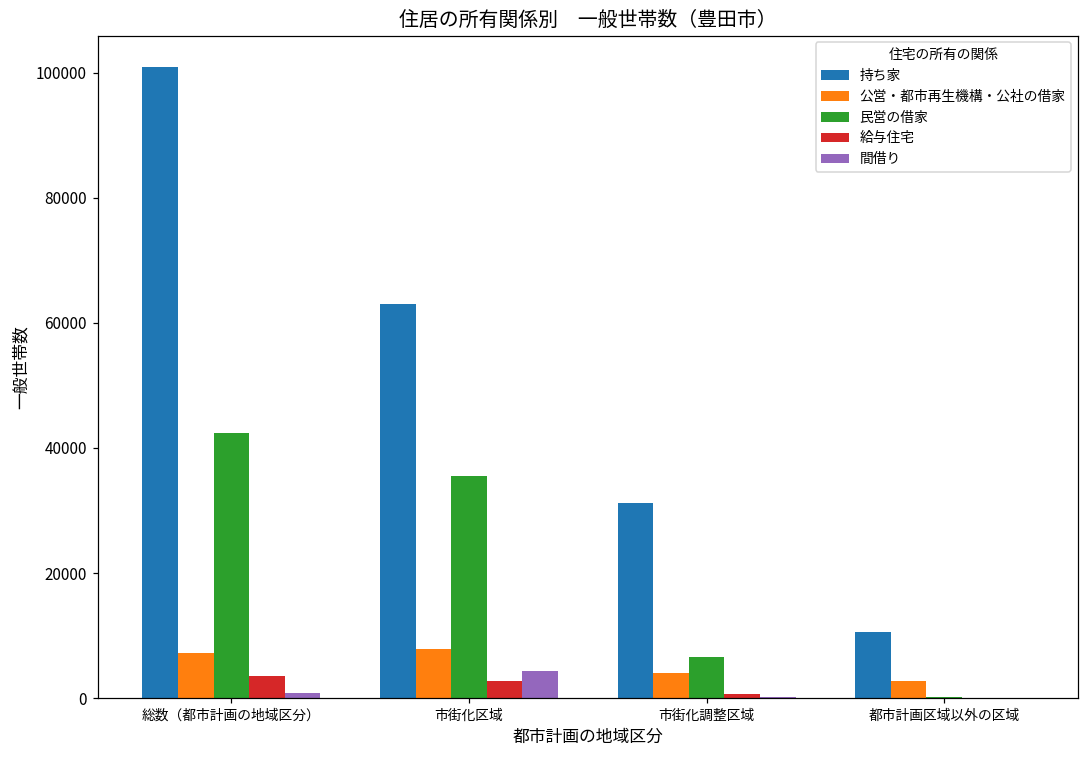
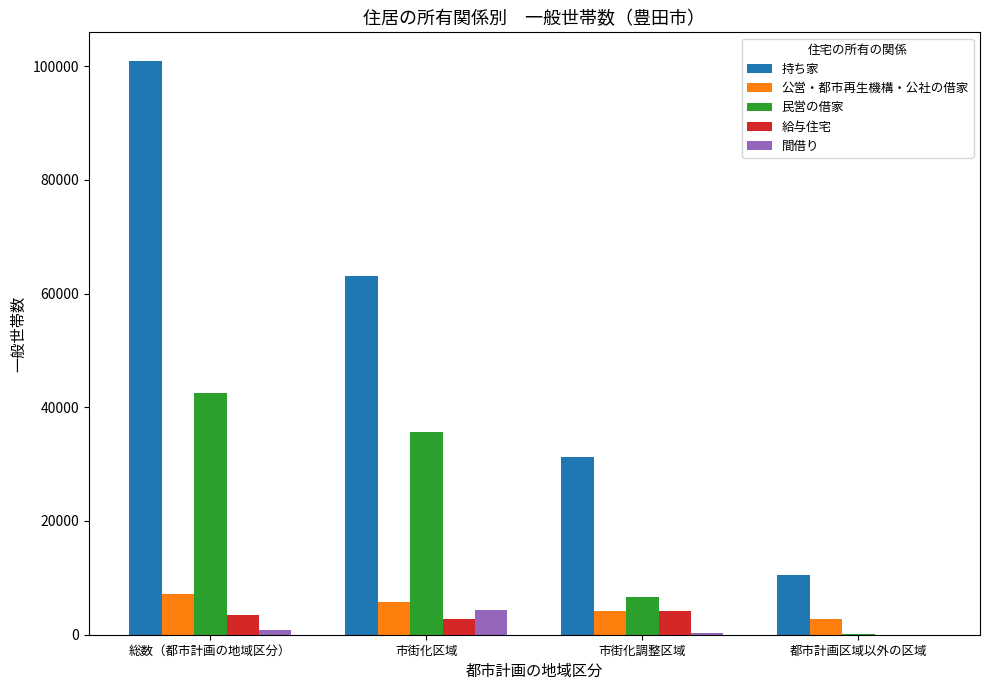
  {
    "持ち家": {
      "総数（都市計画の地域区分）": 101000,
      "市街化区域": 63000,
      "市街化調整区域": 31000,
      "都市計画区域以外の区域": 11000
    },
    "公営・都市再生機構・公社の借家": {
      "総数（都市計画の地域区分）": 7000,
-     "市街化区域": 8000,
+     "市街化区域": 6000,
      "市街化調整区域": 4000,
      "都市計画区域以外の区域": 3000
    },
    "民営の借家": {
      "総数（都市計画の地域区分）": 42000,
      "市街化区域": 36000,
      "市街化調整区域": 7000
    },
    "給与住宅": {
      "総数（都市計画の地域区分）": 3000,
      "市街化区域": 3000,
-     "市街化調整区域": 1000
+     "市街化調整区域": 4000
    },
    "間借り": {
      "総数（都市計画の地域区分）": 1000,
      "市街化区域": 4000
    }
  }
